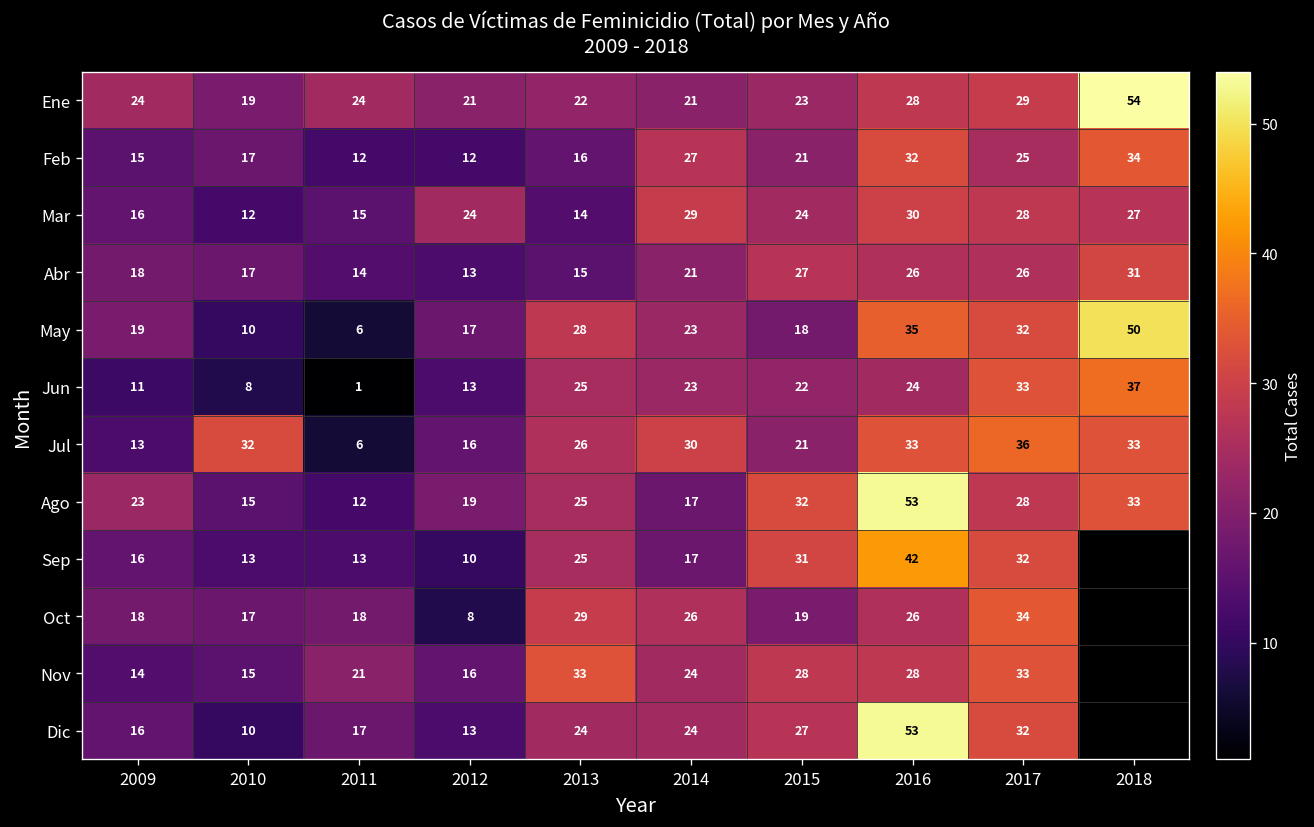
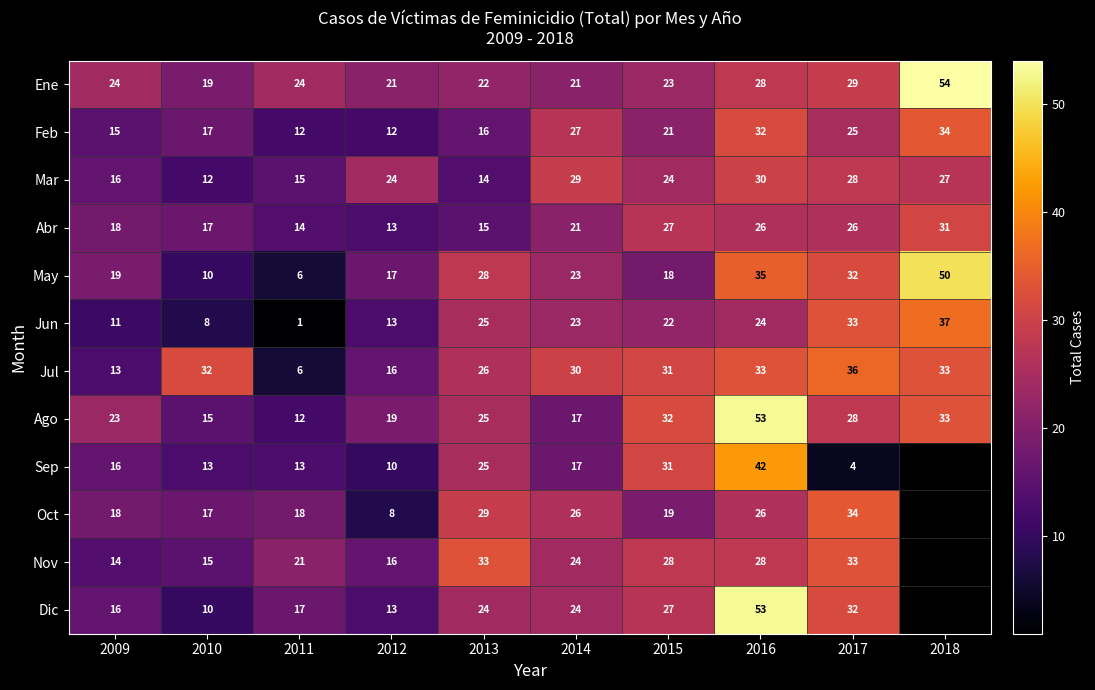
  {
    "Ene": {
      "2009": 24,
      "2010": 19,
      "2011": 24,
      "2012": 21,
      "2013": 22,
      "2014": 21,
      "2015": 23,
      "2016": 28,
      "2017": 29,
      "2018": 54
    },
    "Feb": {
      "2009": 15,
      "2010": 17,
      "2011": 12,
      "2012": 12,
      "2013": 16,
      "2014": 27,
      "2015": 21,
      "2016": 32,
      "2017": 25,
      "2018": 34
    },
    "Mar": {
      "2009": 16,
      "2010": 12,
      "2011": 15,
      "2012": 24,
      "2013": 14,
      "2014": 29,
      "2015": 24,
      "2016": 30,
      "2017": 28,
      "2018": 27
    },
    "Abr": {
      "2009": 18,
      "2010": 17,
      "2011": 14,
      "2012": 13,
      "2013": 15,
      "2014": 21,
      "2015": 27,
      "2016": 26,
      "2017": 26,
      "2018": 31
    },
    "May": {
      "2009": 19,
      "2010": 10,
      "2011": 6,
      "2012": 17,
      "2013": 28,
      "2014": 23,
      "2015": 18,
      "2016": 35,
      "2017": 32,
      "2018": 50
    },
    "Jun": {
      "2009": 11,
      "2010": 8,
      "2011": 1,
      "2012": 13,
      "2013": 25,
      "2014": 23,
      "2015": 22,
      "2016": 24,
      "2017": 33,
      "2018": 37
    },
    "Jul": {
      "2009": 13,
      "2010": 32,
      "2011": 6,
      "2012": 16,
      "2013": 26,
      "2014": 30,
-     "2015": 21,
+     "2015": 31,
      "2016": 33,
      "2017": 36,
      "2018": 33
    },
    "Ago": {
      "2009": 23,
      "2010": 15,
      "2011": 12,
      "2012": 19,
      "2013": 25,
      "2014": 17,
      "2015": 32,
      "2016": 53,
      "2017": 28,
      "2018": 33
    },
    "Sep": {
      "2009": 16,
      "2010": 13,
      "2011": 13,
      "2012": 10,
      "2013": 25,
      "2014": 17,
      "2015": 31,
      "2016": 42,
-     "2017": 32
+     "2017": 4
    },
    "Oct": {
      "2009": 18,
      "2010": 17,
      "2011": 18,
      "2012": 8,
      "2013": 29,
      "2014": 26,
      "2015": 19,
      "2016": 26,
      "2017": 34
    },
    "Nov": {
      "2009": 14,
      "2010": 15,
      "2011": 21,
      "2012": 16,
      "2013": 33,
      "2014": 24,
      "2015": 28,
      "2016": 28,
      "2017": 33
    },
    "Dic": {
      "2009": 16,
      "2010": 10,
      "2011": 17,
      "2012": 13,
      "2013": 24,
      "2014": 24,
      "2015": 27,
      "2016": 53,
      "2017": 32
    }
  }
